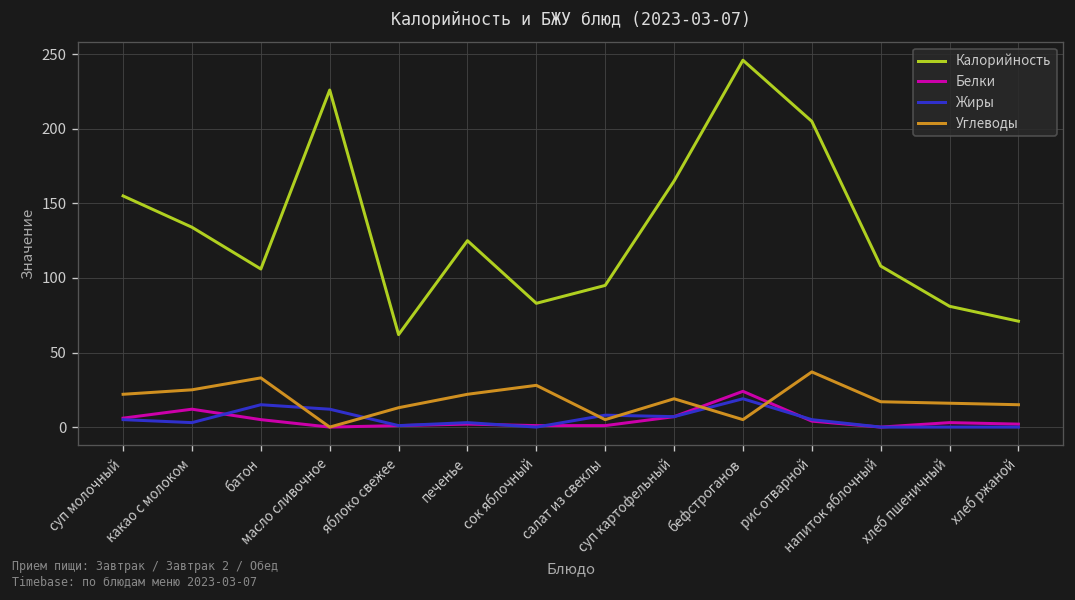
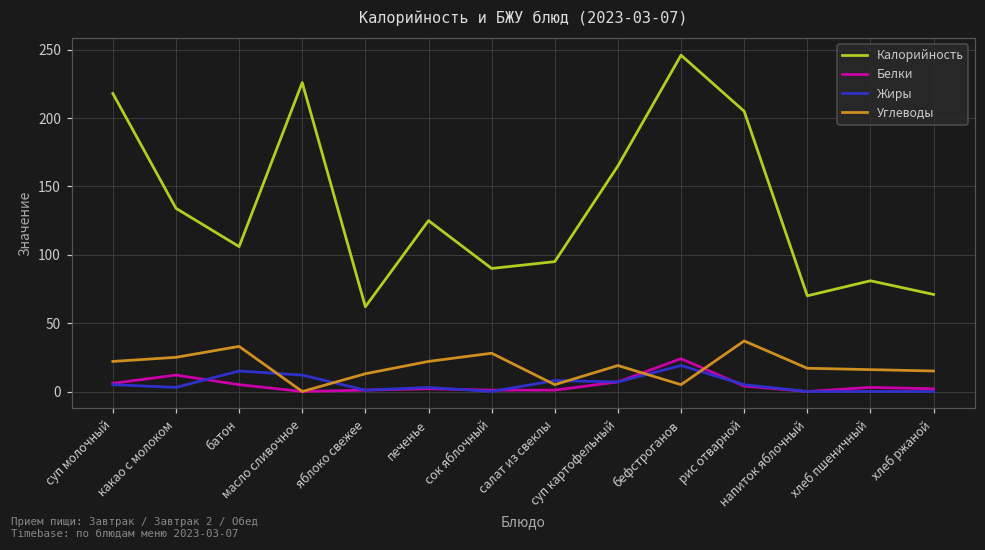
  {
    "Калорийность": {
-     "суп молочный": 155,
+     "суп молочный": 218,
      "какао с молоком": 134,
      "батон": 106,
      "масло сливочное": 226,
      "яблоко свежее": 62,
      "печенье": 125,
-     "сок яблочный": 83,
+     "сок яблочный": 90,
      "салат из свеклы": 95,
      "суп картофельный": 165,
      "бефстроганов": 246,
      "рис отварной": 205,
-     "напиток яблочный": 108,
+     "напиток яблочный": 70,
      "хлеб пшеничный": 81,
      "хлеб ржаной": 71
    },
    "Белки": {
      "какао с молоком": 12,
      "батон": 5,
      "салат из свеклы": 1,
      "бефстроганов": 24,
      "хлеб пшеничный": 3
    },
    "Жиры": {
      "какао с молоком": 3,
      "батон": 15,
      "масло сливочное": 12,
      "салат из свеклы": 8,
      "бефстроганов": 19,
      "хлеб пшеничный": 0
    },
    "Углеводы": {
      "суп молочный": 22,
      "какао с молоком": 25,
      "батон": 33,
      "яблоко свежее": 13,
      "печенье": 22,
      "сок яблочный": 28,
      "салат из свеклы": 5,
      "суп картофельный": 19,
      "бефстроганов": 5,
      "рис отварной": 37,
      "напиток яблочный": 17,
      "хлеб пшеничный": 16,
      "хлеб ржаной": 15
    }
  }
